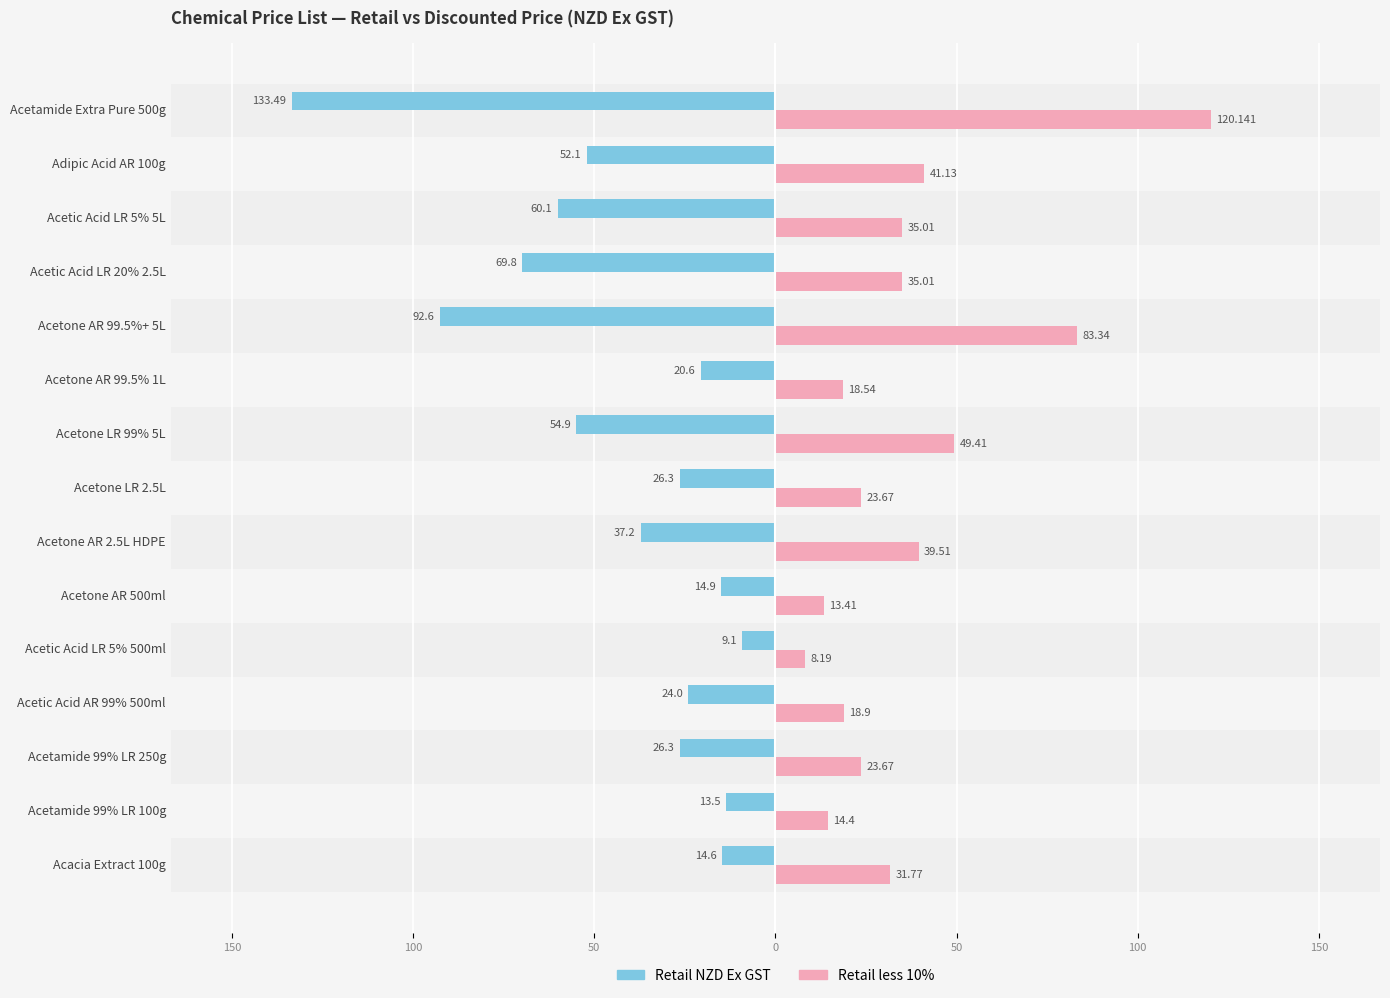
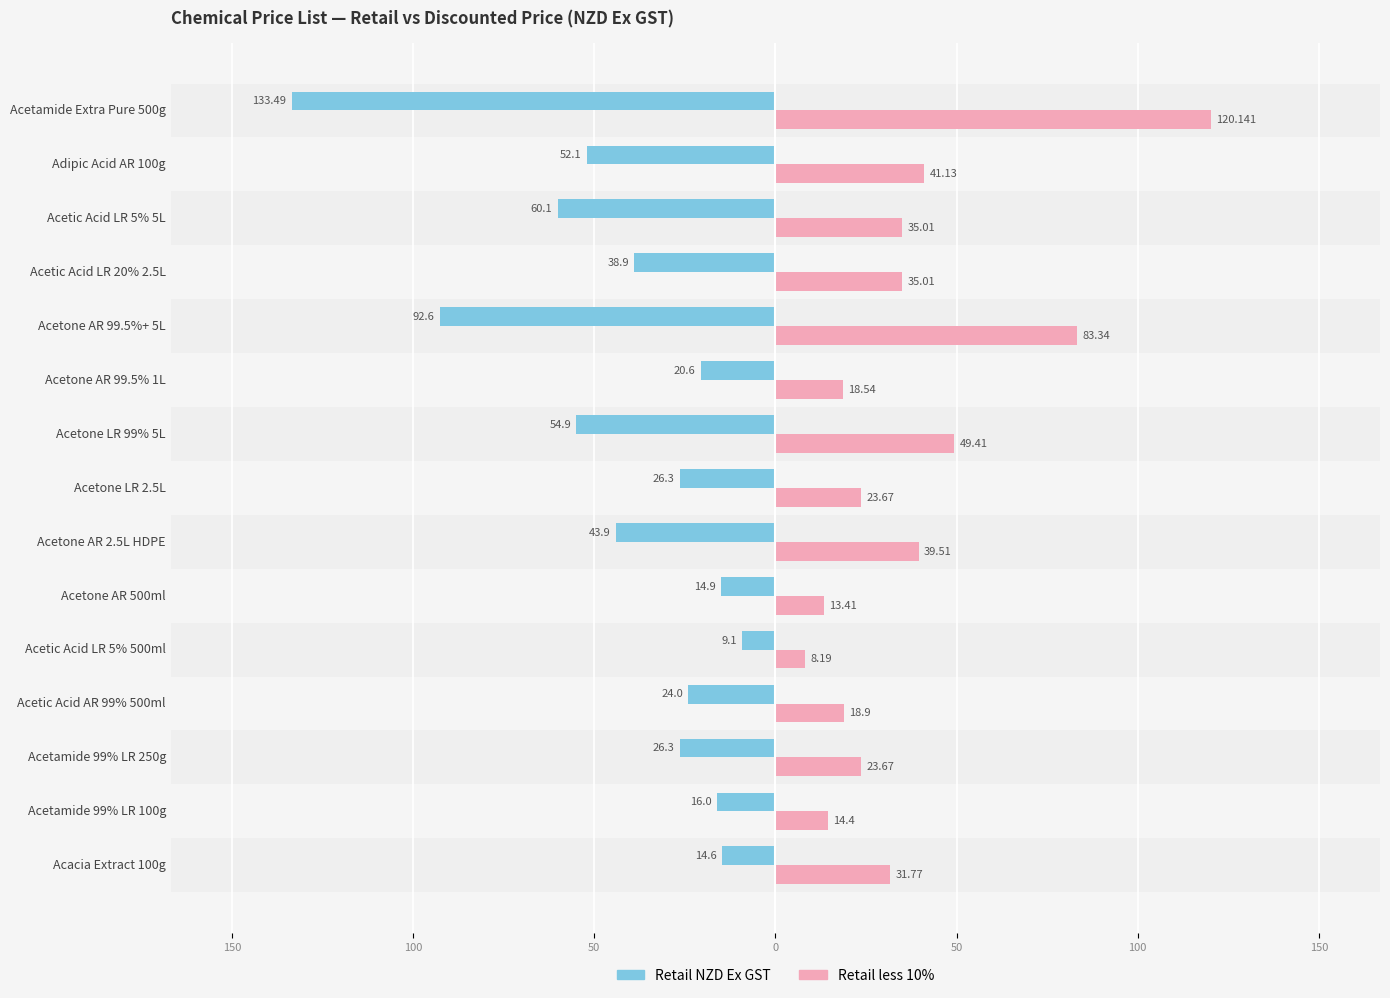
  {
    "Retail NZD Ex GST": {
-     "Acetic Acid LR 20% 2.5L": 69.8,
-     "Acetone AR 2.5L HDPE": 37.2,
-     "Acetamide 99% LR 100g": 13.5
+     "Acetic Acid LR 20% 2.5L": 38.9,
+     "Acetone AR 2.5L HDPE": 43.9,
+     "Acetamide 99% LR 100g": 16.0
    }
  }
